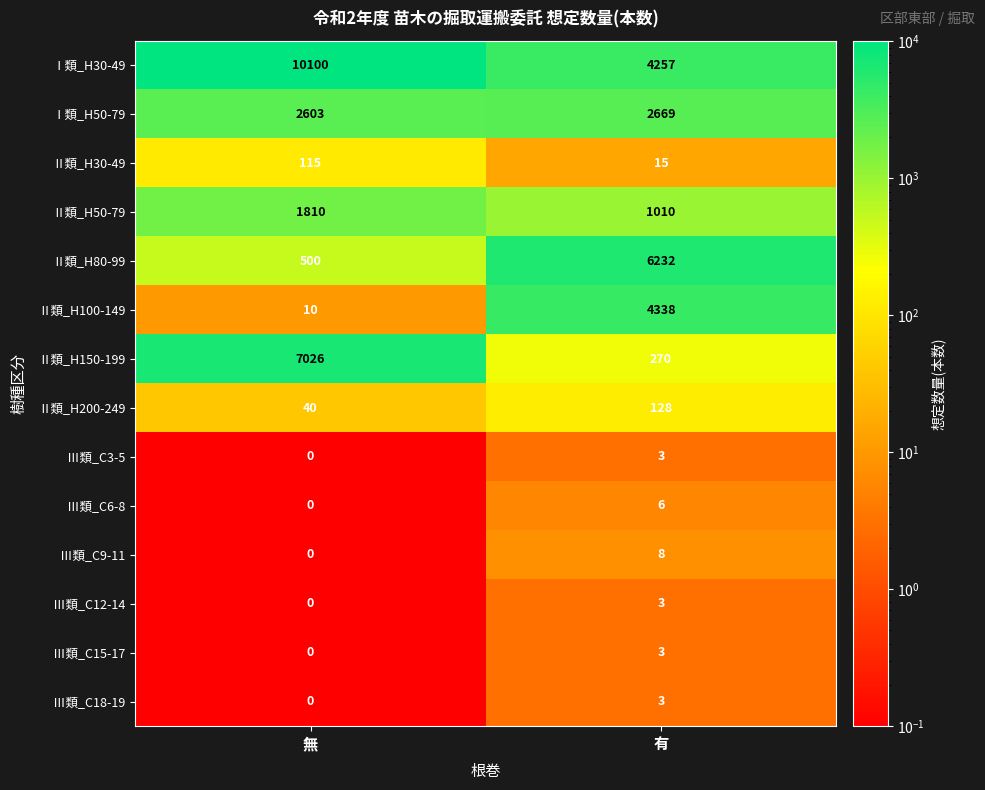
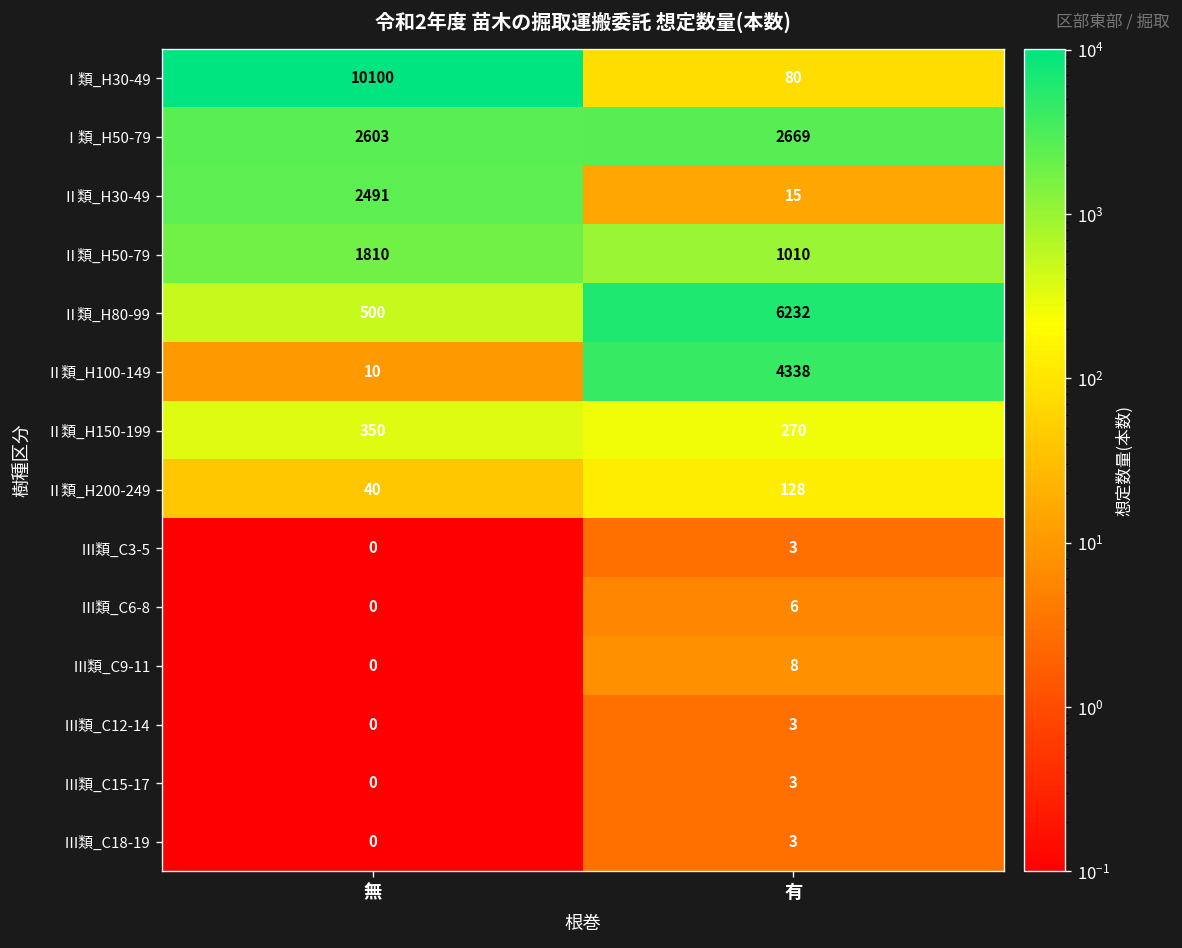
  {
    "Ⅰ類_H30-49": {
      "無": 10100,
-     "有": 4257
+     "有": 80
    },
    "Ⅰ類_H50-79": {
      "無": 2603,
      "有": 2669
    },
    "Ⅱ類_H30-49": {
-     "無": 115,
+     "無": 2491,
      "有": 15
    },
    "Ⅱ類_H50-79": {
      "無": 1810,
      "有": 1010
    },
    "Ⅱ類_H80-99": {
      "無": 500,
      "有": 6232
    },
    "Ⅱ類_H100-149": {
      "無": 10,
      "有": 4338
    },
    "Ⅱ類_H150-199": {
-     "無": 7026,
+     "無": 350,
      "有": 270
    },
    "Ⅱ類_H200-249": {
      "無": 40,
      "有": 128
    },
    "Ⅲ類_C3-5": {
      "無": 0,
      "有": 3
    },
    "Ⅲ類_C6-8": {
      "無": 0,
      "有": 6
    },
    "Ⅲ類_C9-11": {
      "無": 0,
      "有": 8
    },
    "Ⅲ類_C12-14": {
      "無": 0,
      "有": 3
    },
    "Ⅲ類_C15-17": {
      "無": 0,
      "有": 3
    },
    "Ⅲ類_C18-19": {
      "無": 0,
      "有": 3
    }
  }
